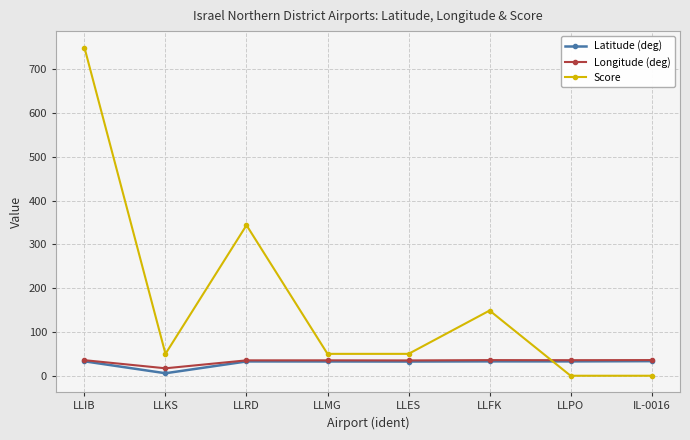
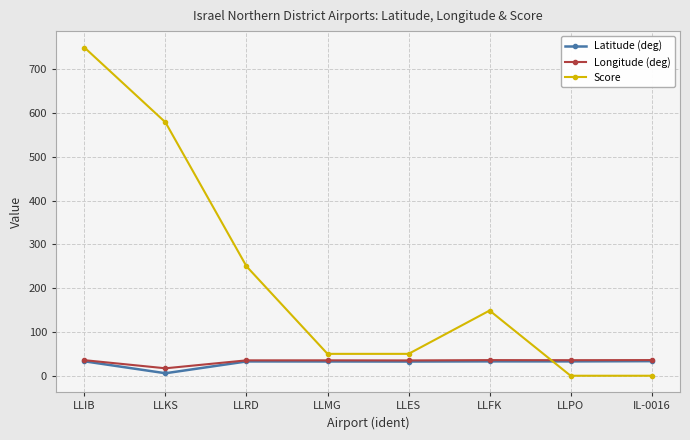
  {
    "Latitude (deg)": {
      "LLKS": 10
    },
    "Longitude (deg)": {
      "LLKS": 20
    },
    "Score": {
      "LLIB": 750,
-     "LLKS": 50,
-     "LLRD": 340,
+     "LLKS": 580,
+     "LLRD": 250,
      "LLMG": 50,
      "LLES": 50,
      "LLFK": 150,
      "LLPO": 0,
      "IL-0016": 0
    }
  }
